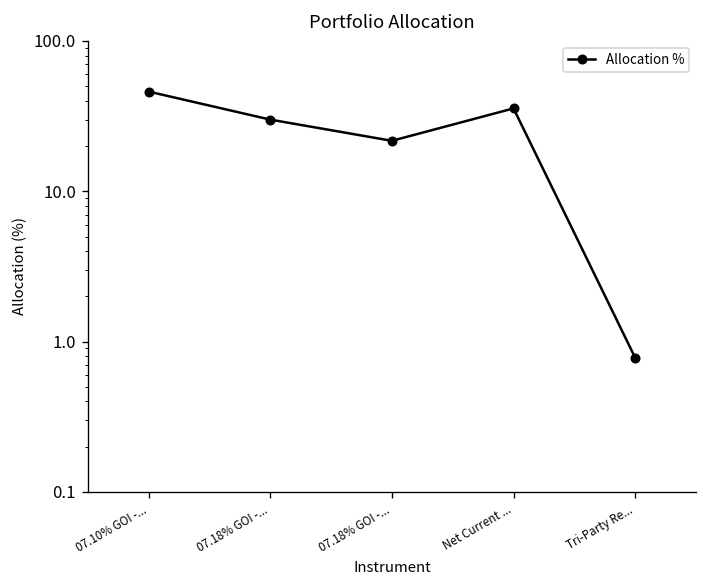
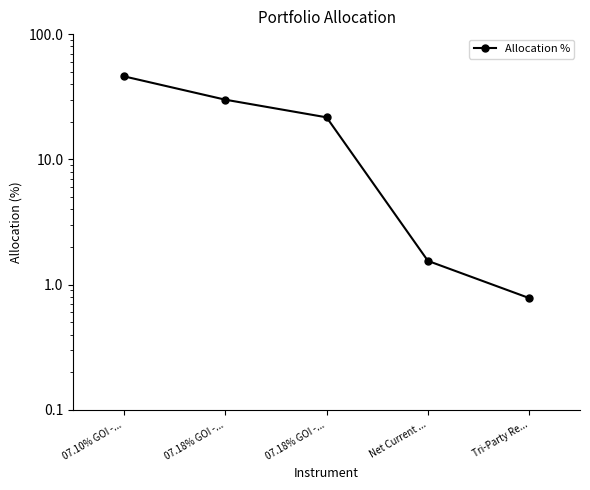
  {
    "07.10% GOI -...": 46,
-   "Net Current ...": 36,
+   "Net Current ...": 1.5,
    "Tri-Party Re...": 0.8
  }
